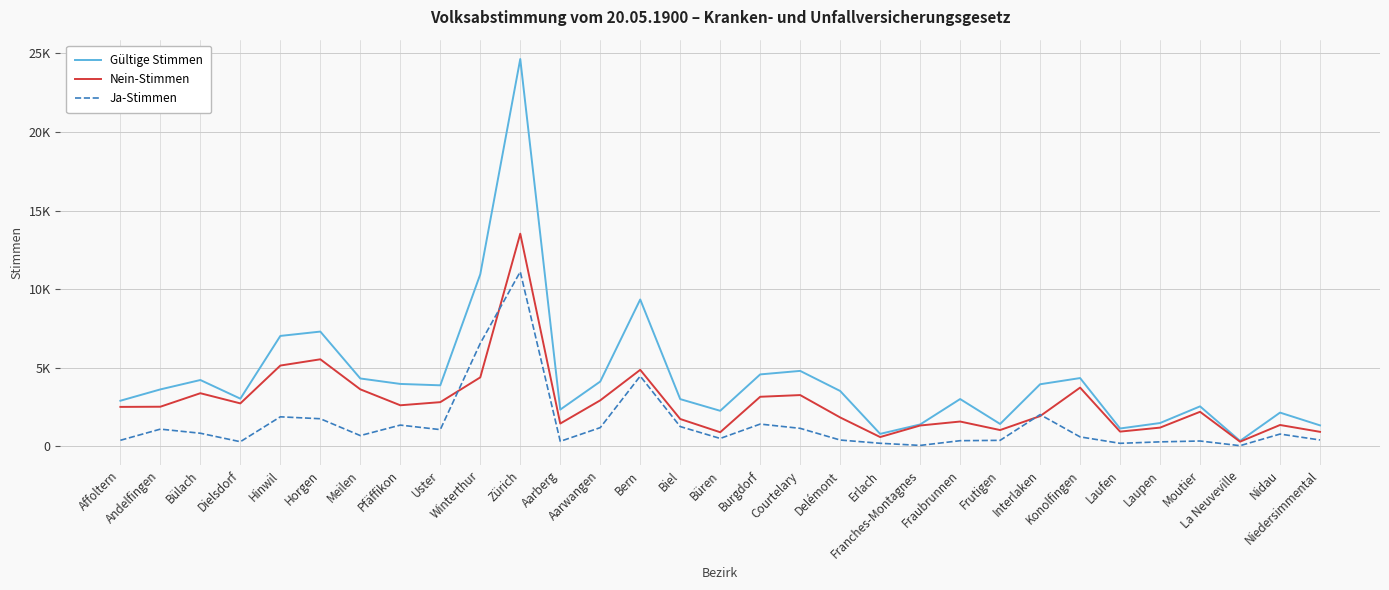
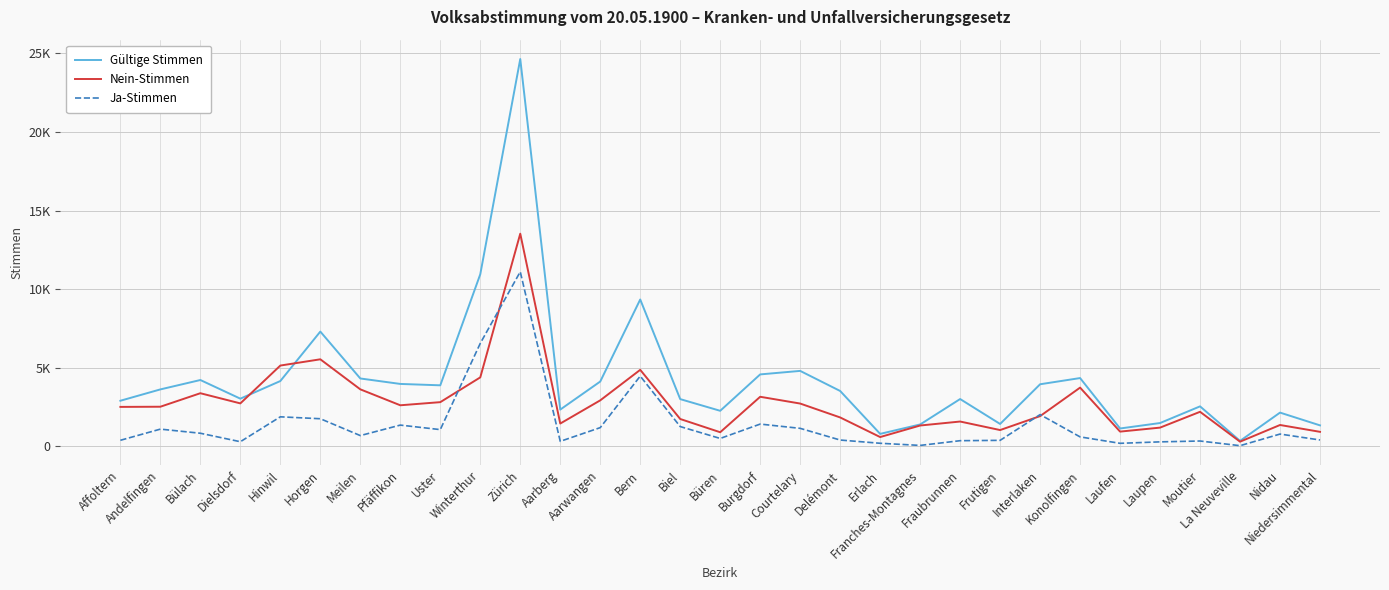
  {
    "Gültige Stimmen": {
      "Affoltern": 2900,
      "Andelfingen": 3600,
      "Bülach": 4200,
      "Dielsdorf": 3000,
-     "Hinwil": 7000,
+     "Hinwil": 4200,
      "Horgen": 7300,
      "Meilen": 4300,
      "Pfäffikon": 4000,
      "Uster": 3900,
      "Winterthur": 11000,
      "Zürich": 24600,
      "Aarberg": 2300,
      "Aarwangen": 4100,
      "Bern": 9300,
      "Biel": 3000,
      "Büren": 2300,
      "Burgdorf": 4600,
      "Courtelary": 4800,
      "Delémont": 3500,
      "Erlach": 800,
      "Fraubrunnen": 3000,
      "Frutigen": 1400,
      "Interlaken": 4000,
      "Konolfingen": 4400,
      "Laufen": 1100,
      "Laupen": 1500,
      "Moutier": 2600,
      "Nidau": 2200,
      "Niedersimmental": 1300
    },
    "Nein-Stimmen": {
      "Affoltern": 2500,
      "Andelfingen": 2500,
      "Bülach": 3400,
      "Dielsdorf": 2700,
      "Hinwil": 5100,
      "Horgen": 5500,
      "Meilen": 3600,
      "Pfäffikon": 2600,
      "Uster": 2800,
      "Winterthur": 4400,
      "Zürich": 13500,
      "Aarberg": 1500,
      "Aarwangen": 2900,
      "Bern": 4900,
      "Biel": 1700,
      "Büren": 900,
      "Burgdorf": 3200,
-     "Courtelary": 3300,
+     "Courtelary": 2700,
      "Delémont": 1800,
      "Erlach": 600,
      "Fraubrunnen": 1600,
      "Frutigen": 1000,
      "Konolfingen": 3700,
      "Laufen": 900,
      "Laupen": 1200,
      "Moutier": 2200,
      "Nidau": 1400,
      "Niedersimmental": 900
    },
    "Ja-Stimmen": {
      "Affoltern": 400,
      "Andelfingen": 1100,
      "Bülach": 800,
      "Dielsdorf": 300,
      "Hinwil": 1900,
      "Horgen": 1800,
      "Meilen": 700,
      "Pfäffikon": 1400,
      "Uster": 1100,
      "Winterthur": 6600,
      "Zürich": 11100,
      "Aarberg": 300,
      "Aarwangen": 1200,
      "Bern": 4500,
      "Biel": 1300,
      "Büren": 500,
      "Burgdorf": 1400,
      "Courtelary": 1200,
      "Delémont": 400,
      "Erlach": 200,
      "Franches-Montagnes": 100,
      "Fraubrunnen": 400,
      "Frutigen": 400,
      "Konolfingen": 600,
      "Laufen": 200,
      "Laupen": 300,
      "Moutier": 300,
      "La Neuveville": 0,
      "Nidau": 800,
      "Niedersimmental": 400
    }
  }
